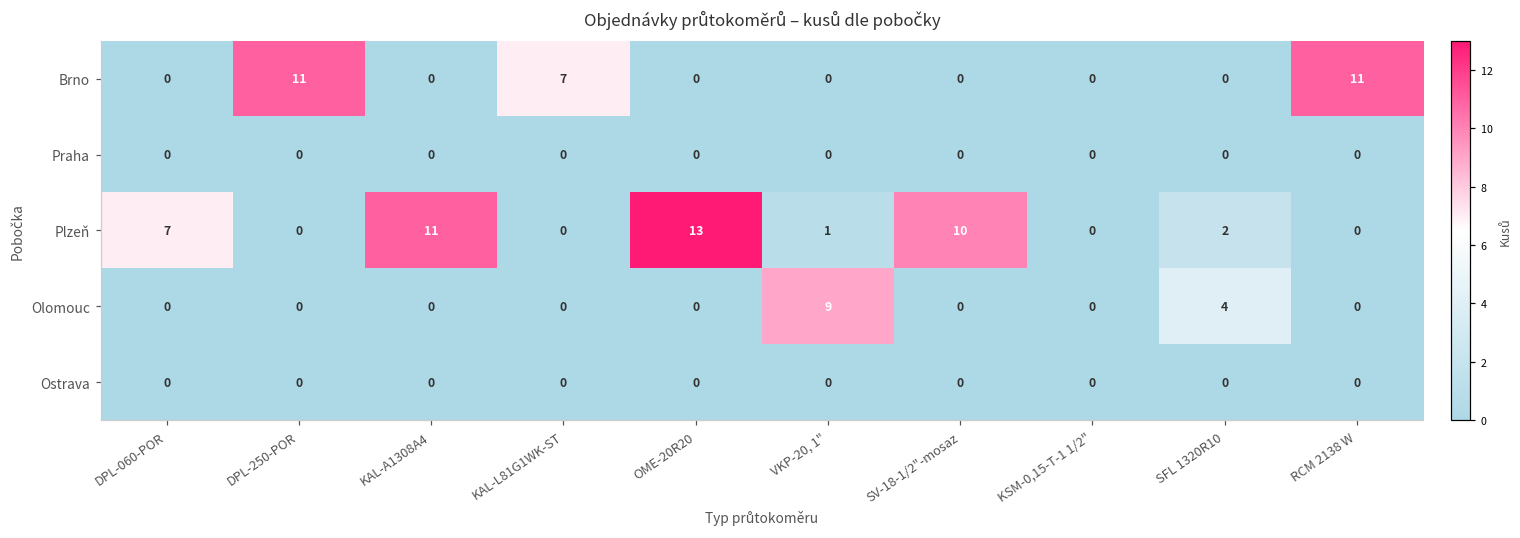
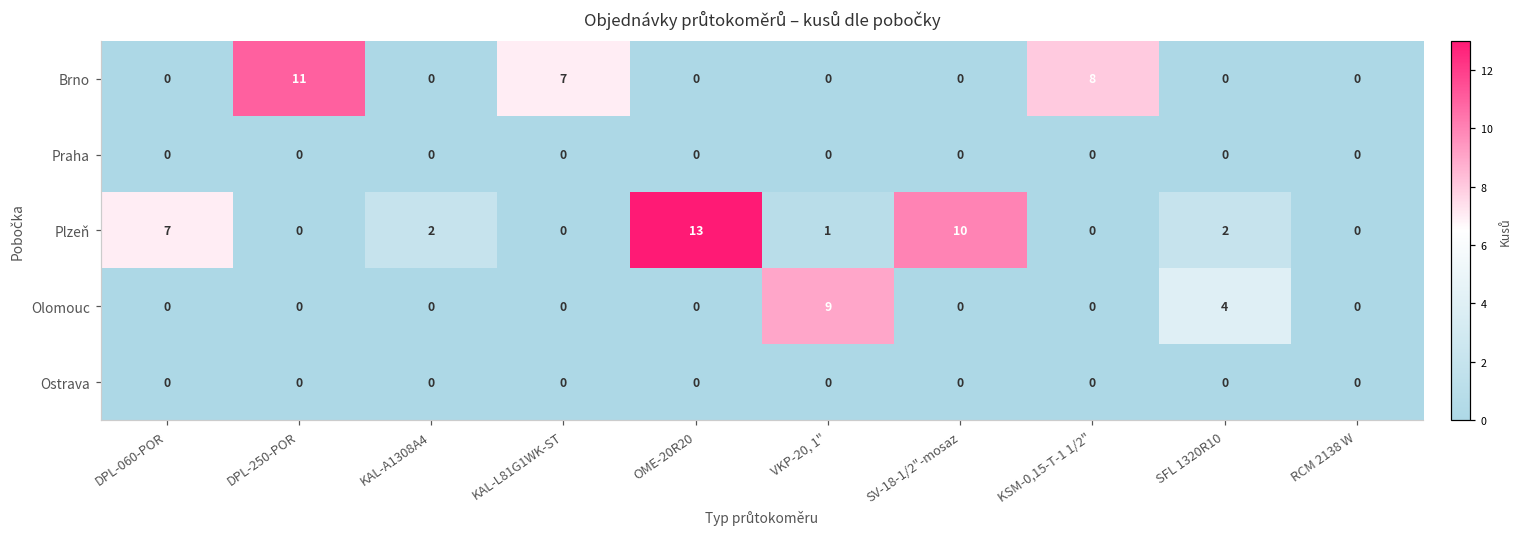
  {
    "Brno": {
      "DPL-060-POR": 0,
      "DPL-250-POR": 11,
      "KAL-A1308A4": 0,
      "KAL-L81G1WK-ST": 7,
      "OME-20R20": 0,
      "VKP-20, 1\"": 0,
      "SV-18-1/2\"-mosaz": 0,
-     "KSM-0,15-T-1 1/2\"": 0,
+     "KSM-0,15-T-1 1/2\"": 8,
      "SFL 1320R10": 0,
-     "RCM 2138 W": 11
+     "RCM 2138 W": 0
    },
    "Praha": {
      "DPL-060-POR": 0,
      "DPL-250-POR": 0,
      "KAL-A1308A4": 0,
      "KAL-L81G1WK-ST": 0,
      "OME-20R20": 0,
      "VKP-20, 1\"": 0,
      "SV-18-1/2\"-mosaz": 0,
      "KSM-0,15-T-1 1/2\"": 0,
      "SFL 1320R10": 0,
      "RCM 2138 W": 0
    },
    "Plzeň": {
      "DPL-060-POR": 7,
      "DPL-250-POR": 0,
-     "KAL-A1308A4": 11,
+     "KAL-A1308A4": 2,
      "KAL-L81G1WK-ST": 0,
      "OME-20R20": 13,
      "VKP-20, 1\"": 1,
      "SV-18-1/2\"-mosaz": 10,
      "KSM-0,15-T-1 1/2\"": 0,
      "SFL 1320R10": 2,
      "RCM 2138 W": 0
    },
    "Olomouc": {
      "DPL-060-POR": 0,
      "DPL-250-POR": 0,
      "KAL-A1308A4": 0,
      "KAL-L81G1WK-ST": 0,
      "OME-20R20": 0,
      "VKP-20, 1\"": 9,
      "SV-18-1/2\"-mosaz": 0,
      "KSM-0,15-T-1 1/2\"": 0,
      "SFL 1320R10": 4,
      "RCM 2138 W": 0
    },
    "Ostrava": {
      "DPL-060-POR": 0,
      "DPL-250-POR": 0,
      "KAL-A1308A4": 0,
      "KAL-L81G1WK-ST": 0,
      "OME-20R20": 0,
      "VKP-20, 1\"": 0,
      "SV-18-1/2\"-mosaz": 0,
      "KSM-0,15-T-1 1/2\"": 0,
      "SFL 1320R10": 0,
      "RCM 2138 W": 0
    }
  }
